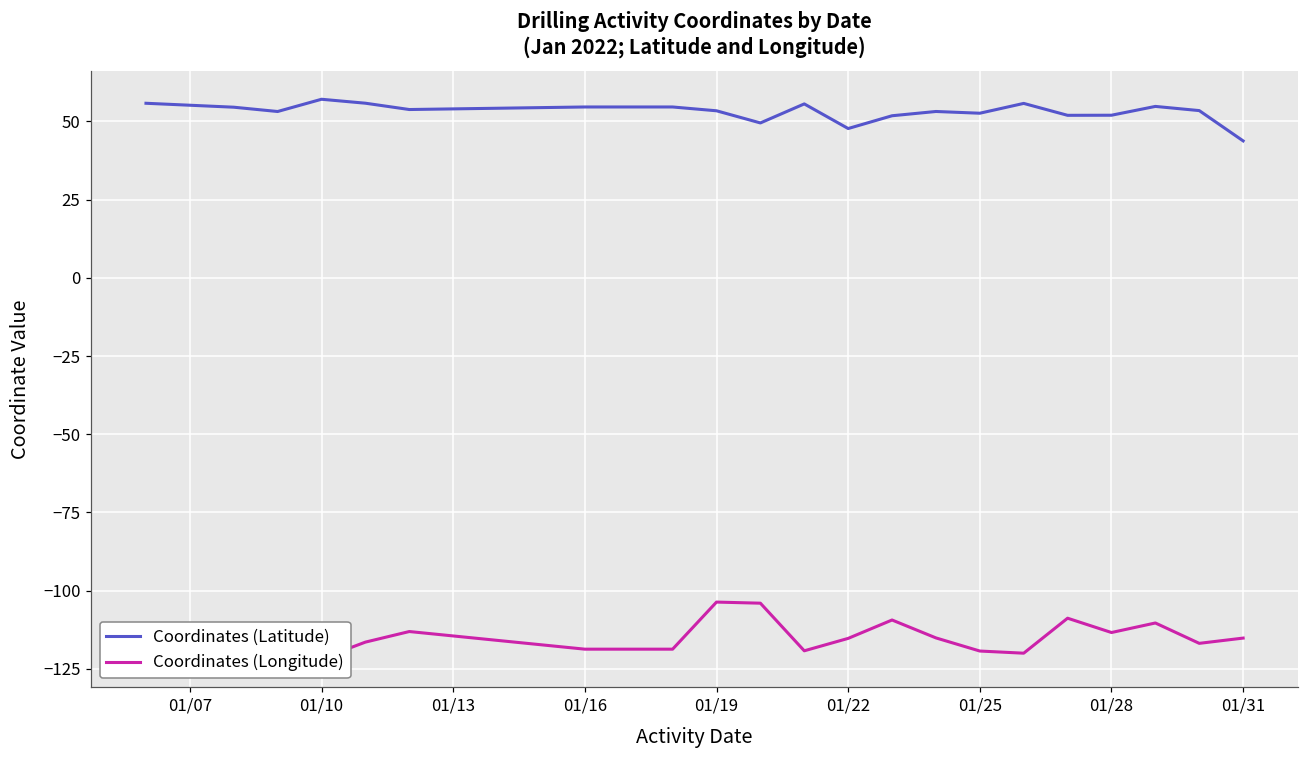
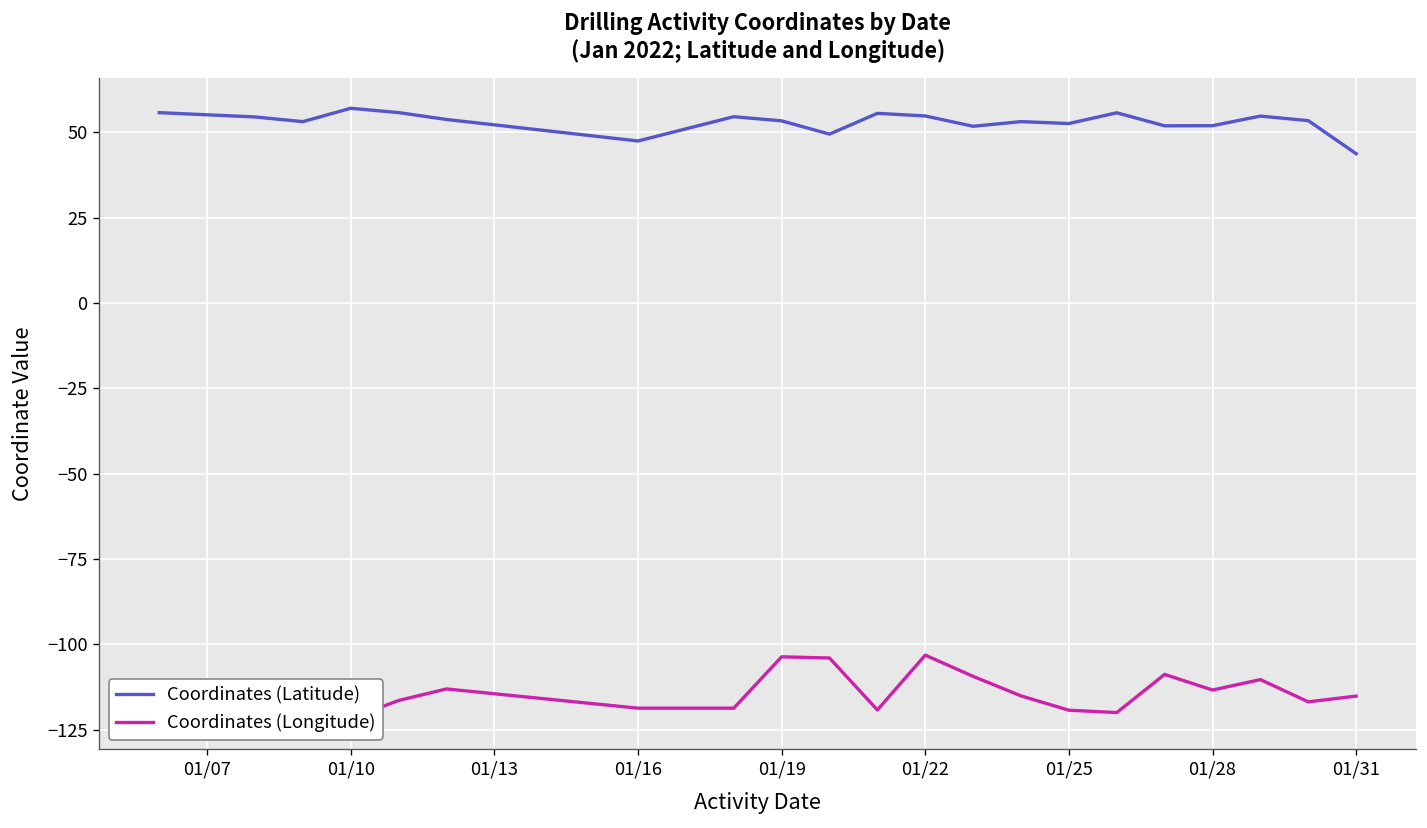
  {
    "Coordinates (Latitude)": {
      "01/10": 57,
-     "01/16": 55,
+     "01/16": 47,
      "01/19": 53,
-     "01/22": 48,
+     "01/22": 55,
      "01/25": 53,
      "01/28": 52,
      "01/31": 44
    },
    "Coordinates (Longitude)": {
      "01/16": -119,
      "01/19": -104,
-     "01/22": -115,
+     "01/22": -103,
      "01/25": -119,
      "01/28": -113,
      "01/31": -115
    }
  }
